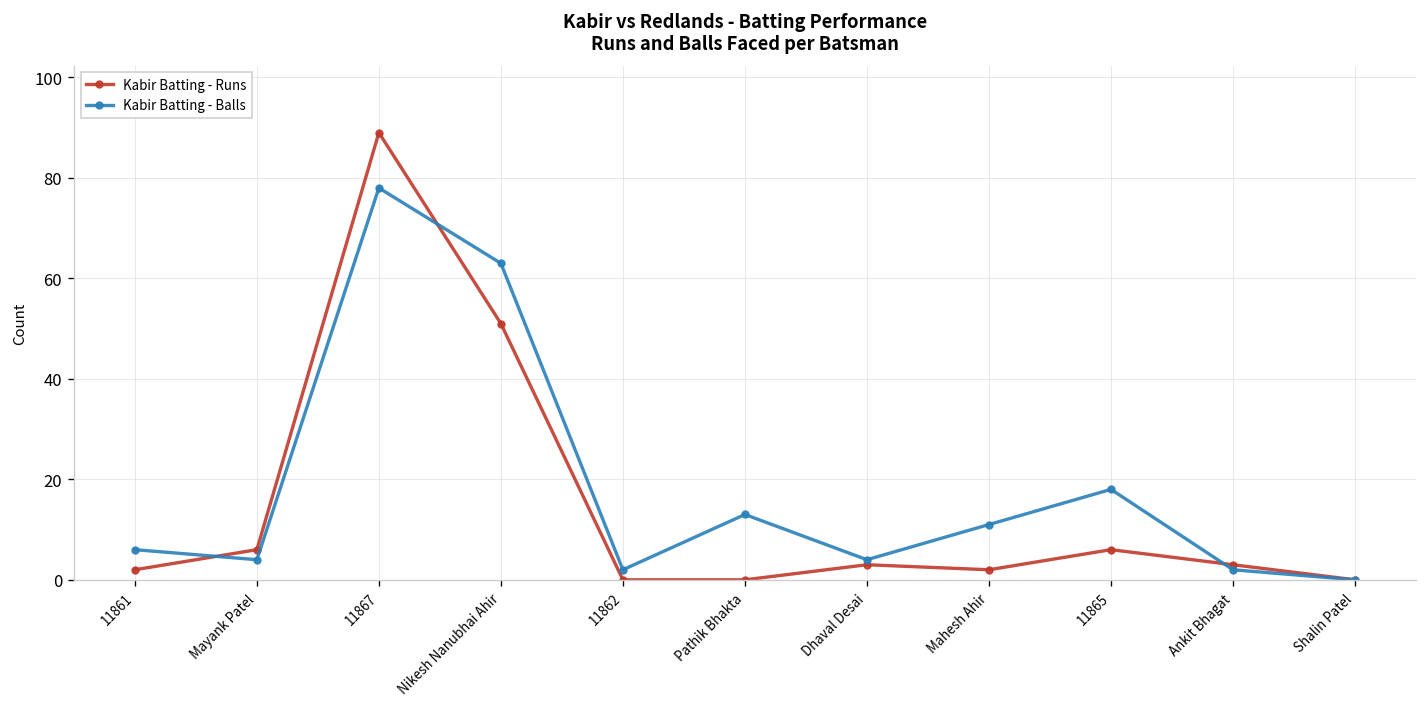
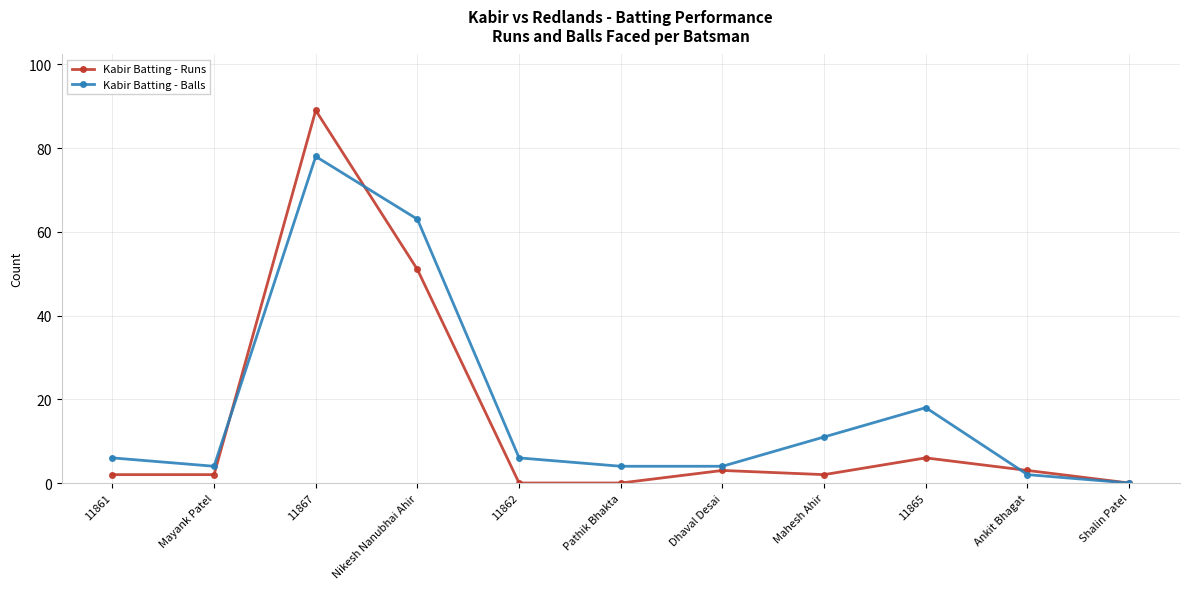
  {
    "Kabir Batting - Runs": {
      "11861": 2,
-     "Mayank Patel": 6,
+     "Mayank Patel": 2,
      "11867": 89,
      "Nikesh Nanubhai Ahir": 51,
      "11862": 0,
      "Pathik Bhakta": 0,
      "Dhaval Desai": 3,
      "Mahesh Ahir": 2,
      "11865": 6,
      "Ankit Bhagat": 3
    },
    "Kabir Batting - Balls": {
      "11861": 6,
      "Mayank Patel": 4,
      "11867": 78,
      "Nikesh Nanubhai Ahir": 63,
-     "11862": 2,
-     "Pathik Bhakta": 13,
+     "11862": 6,
+     "Pathik Bhakta": 4,
      "Dhaval Desai": 4,
      "Mahesh Ahir": 11,
      "11865": 18,
      "Ankit Bhagat": 2
    }
  }
